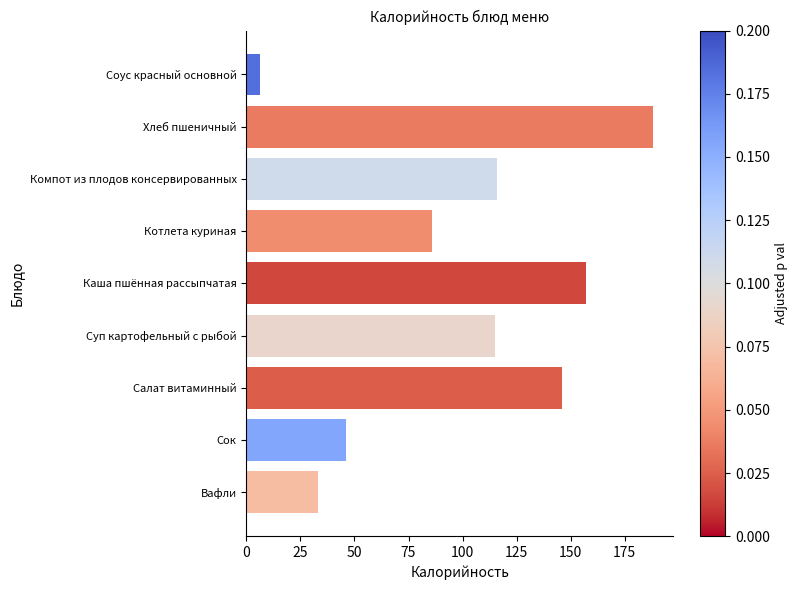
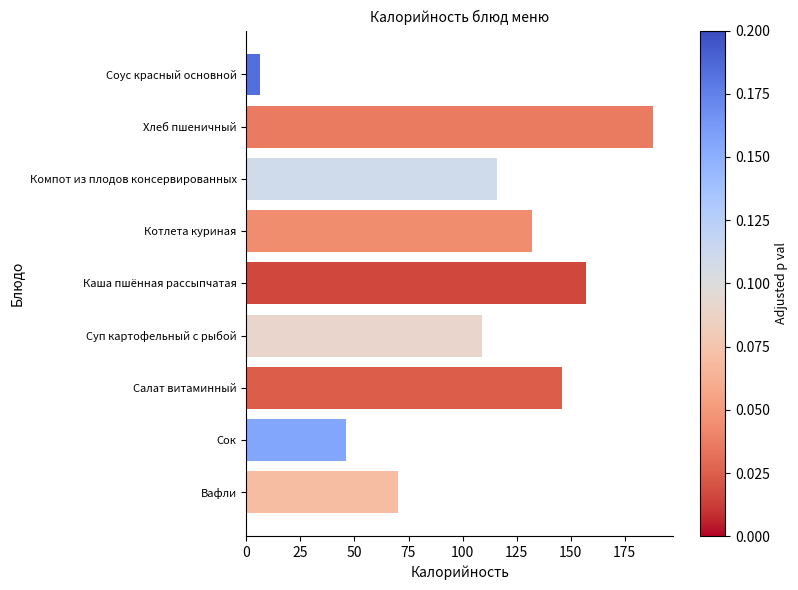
  {
    "Соус красный основной": 6,
    "Хлеб пшеничный": 188,
    "Компот из плодов консервированных": 116,
-   "Котлета куриная": 86,
+   "Котлета куриная": 132,
    "Каша пшённая рассыпчатая": 157,
-   "Суп картофельный с рыбой": 115,
+   "Суп картофельный с рыбой": 109,
    "Салат витаминный": 146,
    "Сок": 46,
-   "Вафли": 33
+   "Вафли": 70
  }
